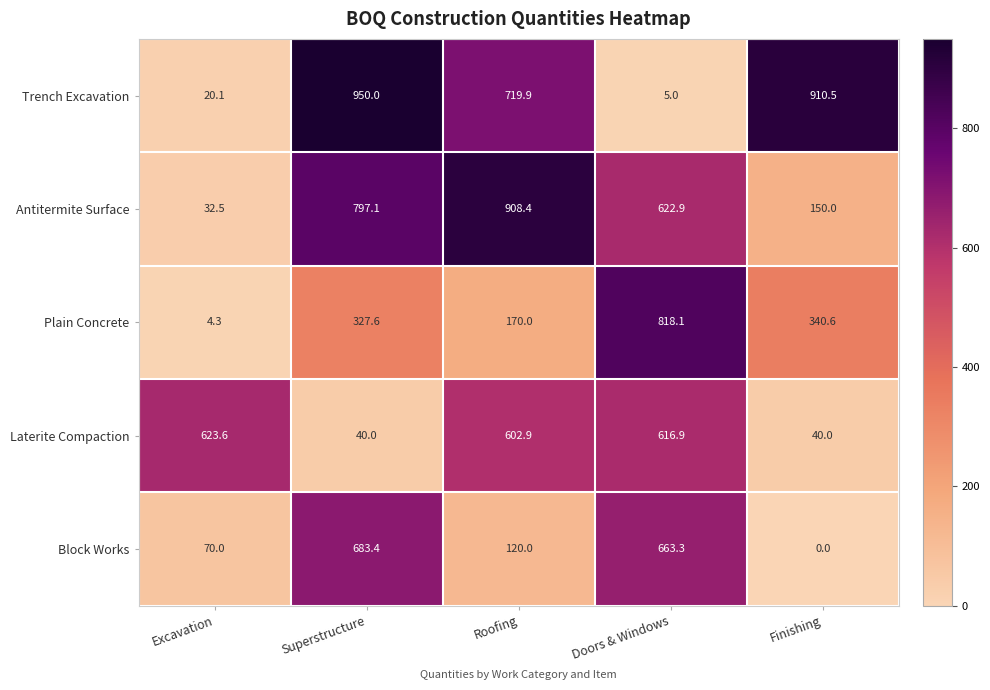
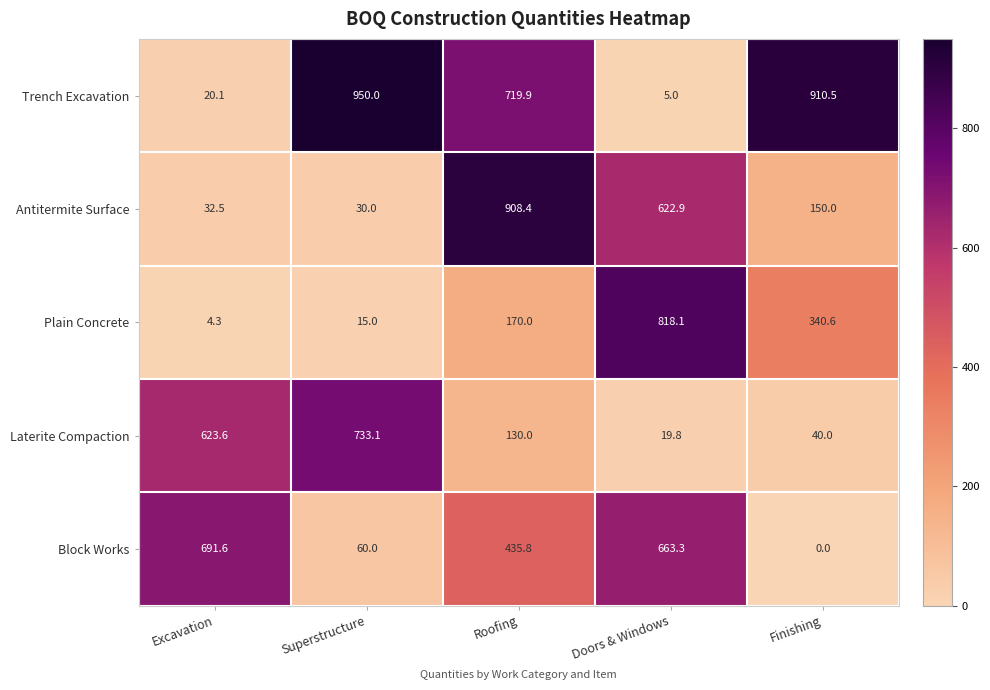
  {
    "Trench Excavation": {
      "Excavation": 20.1,
      "Superstructure": 950.0,
      "Roofing": 719.9,
      "Doors & Windows": 5.0,
      "Finishing": 910.5
    },
    "Antitermite Surface": {
      "Excavation": 32.5,
-     "Superstructure": 797.1,
+     "Superstructure": 30.0,
      "Roofing": 908.4,
      "Doors & Windows": 622.9,
      "Finishing": 150.0
    },
    "Plain Concrete": {
      "Excavation": 4.3,
-     "Superstructure": 327.6,
+     "Superstructure": 15.0,
      "Roofing": 170.0,
      "Doors & Windows": 818.1,
      "Finishing": 340.6
    },
    "Laterite Compaction": {
      "Excavation": 623.6,
-     "Superstructure": 40.0,
-     "Roofing": 602.9,
-     "Doors & Windows": 616.9,
+     "Superstructure": 733.1,
+     "Roofing": 130.0,
+     "Doors & Windows": 19.8,
      "Finishing": 40.0
    },
    "Block Works": {
-     "Excavation": 70.0,
-     "Superstructure": 683.4,
-     "Roofing": 120.0,
+     "Excavation": 691.6,
+     "Superstructure": 60.0,
+     "Roofing": 435.8,
      "Doors & Windows": 663.3,
      "Finishing": 0.0
    }
  }
